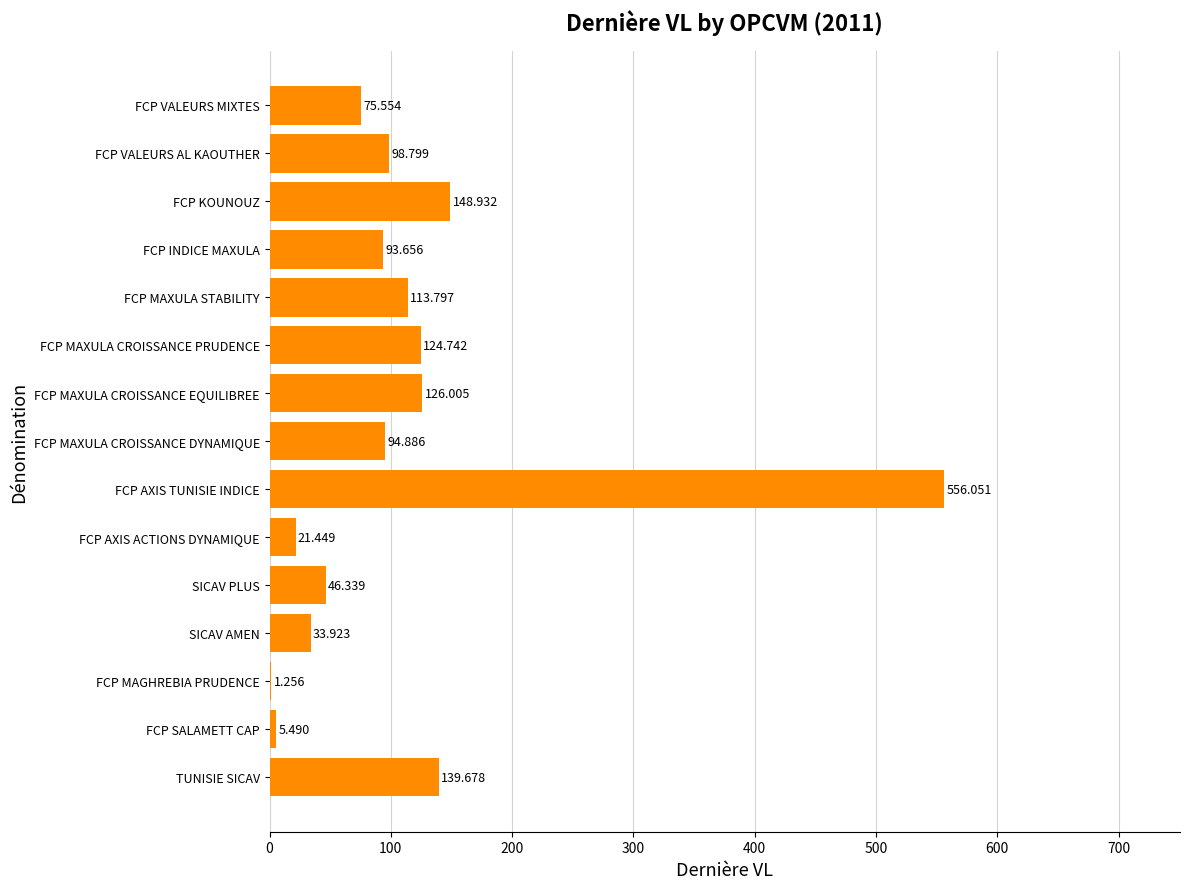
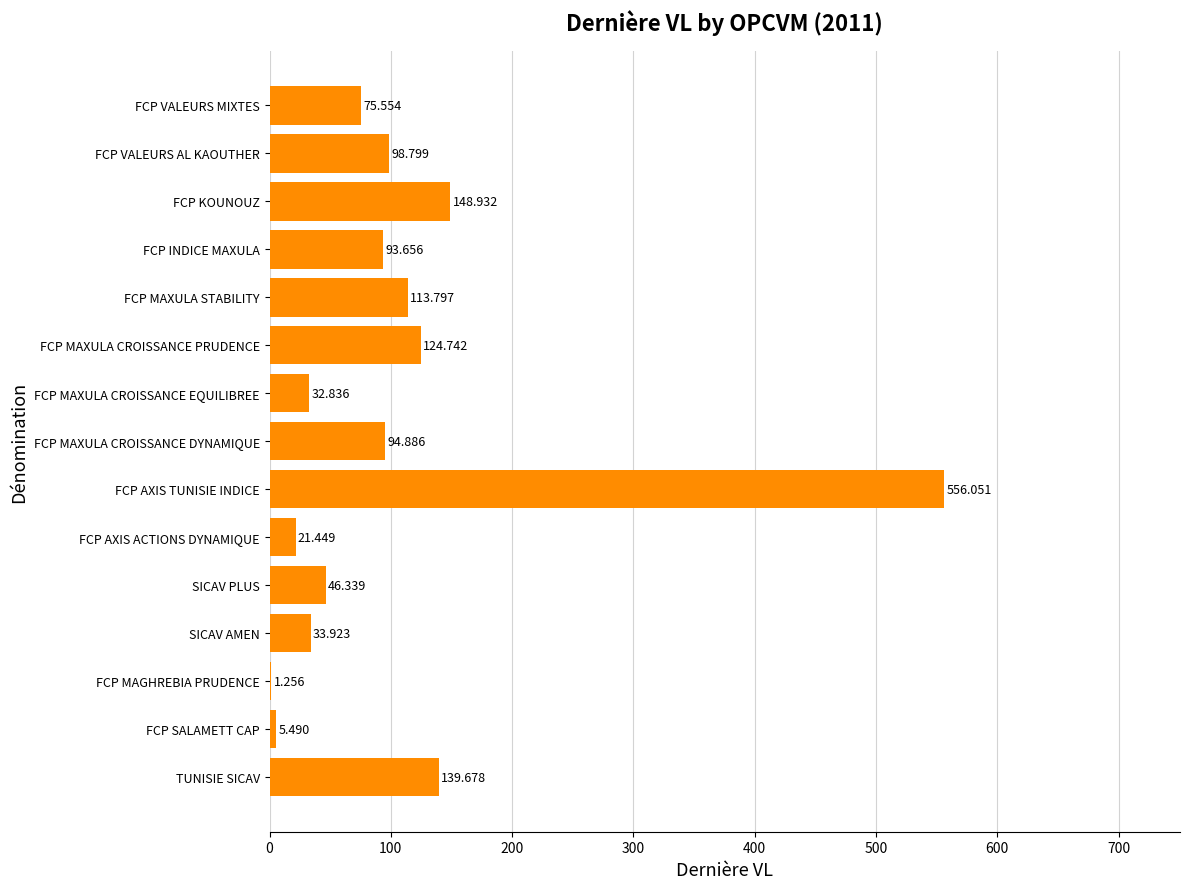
  {
    "FCP VALEURS MIXTES": 75.554,
    "FCP VALEURS AL KAOUTHER": 98.799,
    "FCP KOUNOUZ": 148.932,
    "FCP INDICE MAXULA": 93.656,
    "FCP MAXULA STABILITY": 113.797,
    "FCP MAXULA CROISSANCE PRUDENCE": 124.742,
-   "FCP MAXULA CROISSANCE EQUILIBREE": 126.005,
+   "FCP MAXULA CROISSANCE EQUILIBREE": 32.836,
    "FCP MAXULA CROISSANCE DYNAMIQUE": 94.886,
    "FCP AXIS TUNISIE INDICE": 556.051,
    "FCP AXIS ACTIONS DYNAMIQUE": 21.449,
    "SICAV PLUS": 46.339,
    "SICAV AMEN": 33.923,
    "FCP MAGHREBIA PRUDENCE": 1.256,
    "FCP SALAMETT CAP": 5.490,
    "TUNISIE SICAV": 139.678
  }
